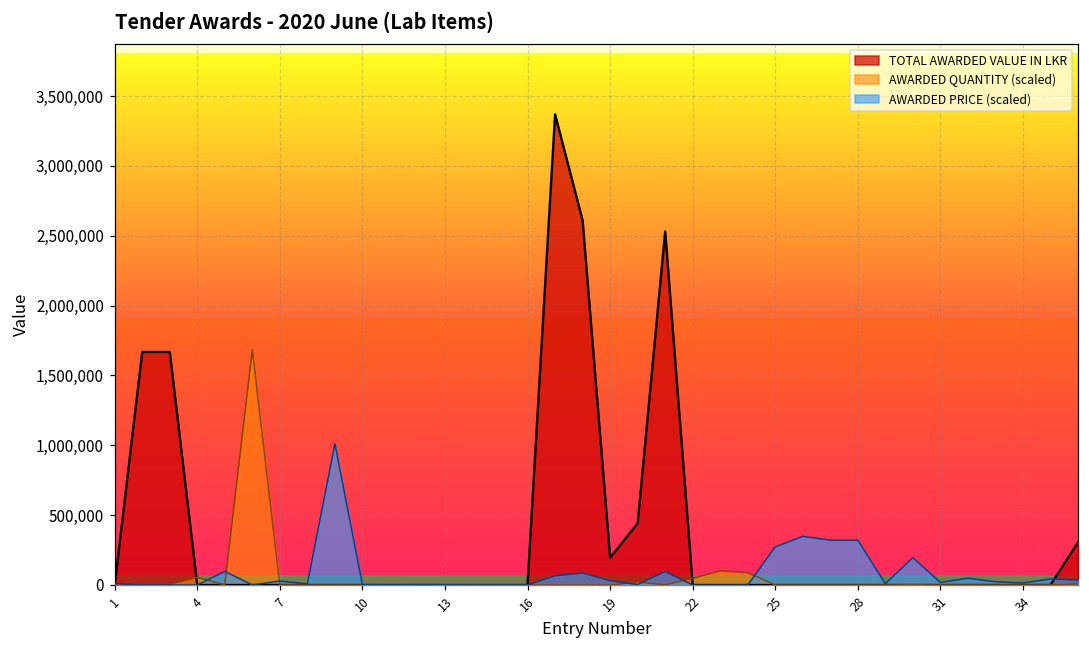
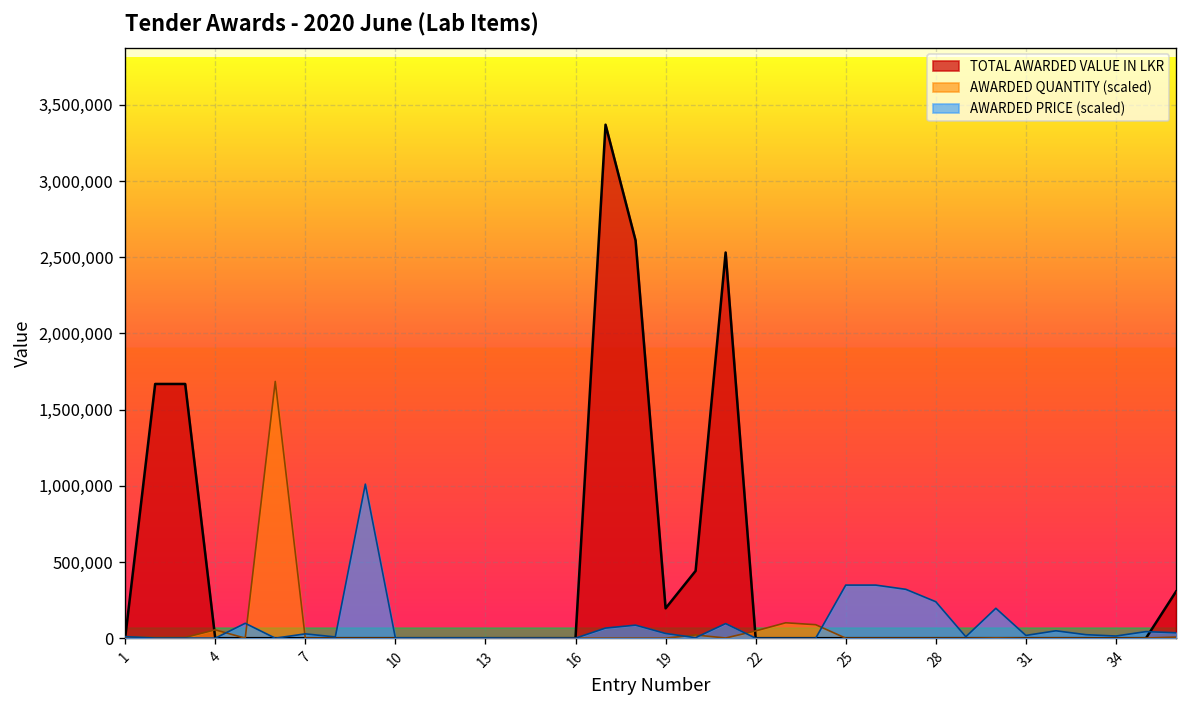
  {
    "TOTAL AWARDED VALUE IN LKR": {
      "19": "200,000"
    },
    "AWARDED PRICE (scaled)": {
-     "25": "270,000",
-     "28": "320,000"
+     "25": "350,000",
+     "28": "240,000"
    }
  }
